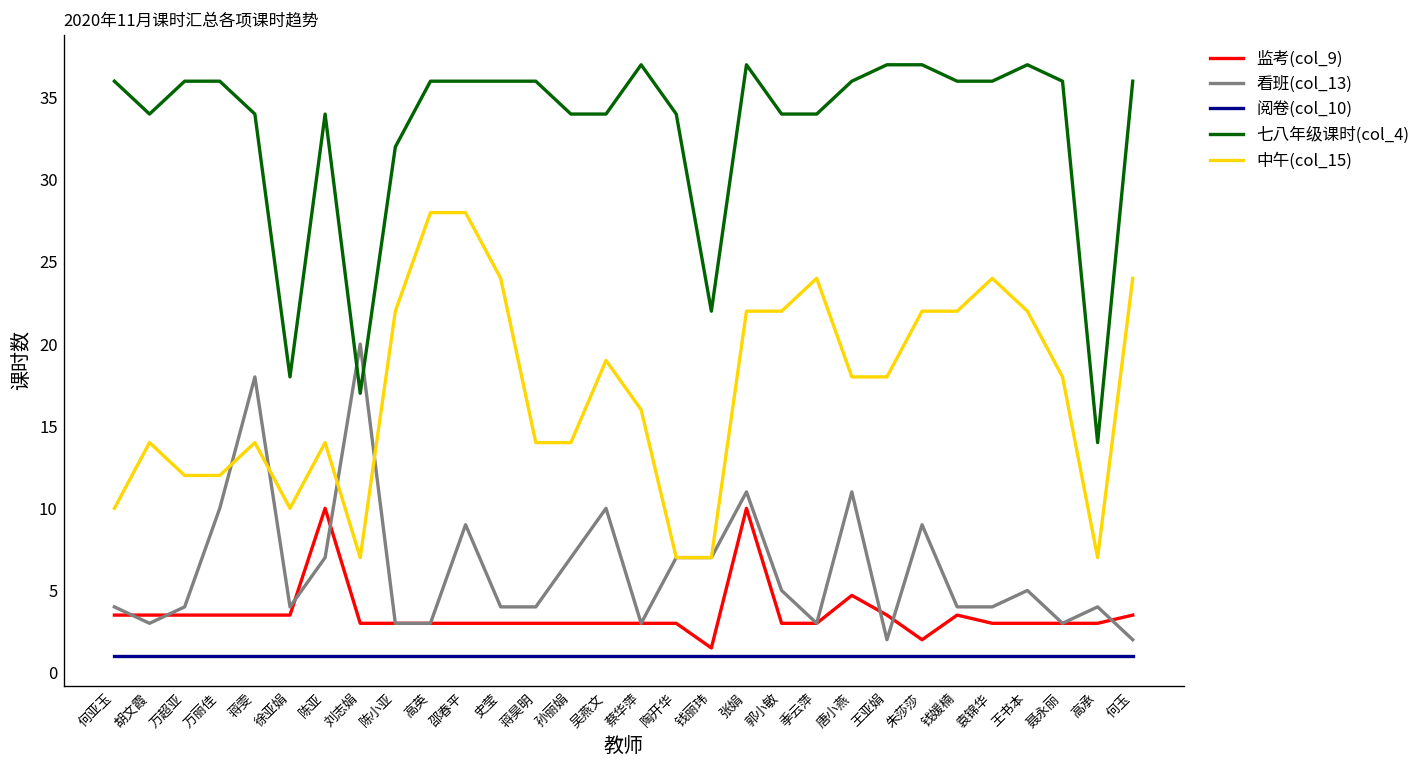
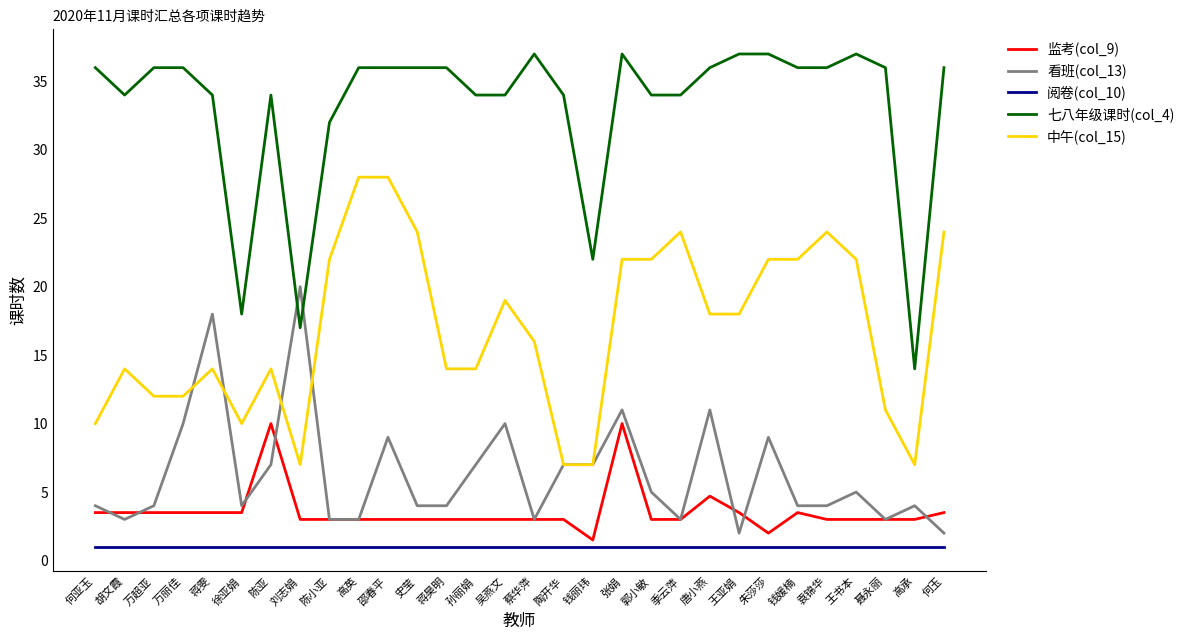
  {
    "监考(col_9)": {
      "何亚玉": 3.5,
      "胡文霞": 3.5,
      "万超亚": 3.5,
      "万丽佳": 3.5,
      "蒋雯": 3.5,
      "徐亚娟": 3.5,
      "陈亚": 10,
      "刘志娟": 3,
      "邵春平": 3,
      "史莹": 3,
      "蒋昊明": 3,
      "孙丽娟": 3,
      "吴燕文": 3,
      "陶开华": 3,
      "钱丽玮": 1.5,
      "张娟": 10,
      "郭小敏": 3,
      "唐小燕": 4.7,
      "王亚娟": 3.5,
      "朱莎莎": 2,
      "钱媛楠": 3.5,
      "袁锦华": 3,
      "王书本": 3,
      "高承": 3,
      "何玉": 3.5
    },
    "看班(col_13)": {
      "何亚玉": 4,
      "胡文霞": 3,
      "万超亚": 4,
      "万丽佳": 10,
      "蒋雯": 18,
      "徐亚娟": 4,
      "陈亚": 7,
      "刘志娟": 20,
      "邵春平": 9,
      "史莹": 4,
      "蒋昊明": 4,
      "孙丽娟": 7,
      "吴燕文": 10,
      "张娟": 11,
      "郭小敏": 5,
      "唐小燕": 11,
      "王亚娟": 2,
      "朱莎莎": 9,
      "钱媛楠": 4,
      "袁锦华": 4,
      "王书本": 5,
      "高承": 4,
      "何玉": 2
    },
    "阅卷(col_10)": {
      "何亚玉": 1,
      "胡文霞": 1,
      "万超亚": 1,
      "万丽佳": 1,
      "蒋雯": 1,
      "徐亚娟": 1,
      "陈亚": 1,
      "刘志娟": 1,
      "陈小亚": 1,
      "高英": 1,
      "邵春平": 1,
      "史莹": 1,
      "蒋昊明": 1,
      "孙丽娟": 1,
      "吴燕文": 1,
      "蔡华萍": 1,
      "陶开华": 1,
      "钱丽玮": 1,
      "张娟": 1,
      "郭小敏": 1,
      "季云萍": 1,
      "唐小燕": 1,
      "王亚娟": 1,
      "朱莎莎": 1,
      "钱媛楠": 1,
      "袁锦华": 1,
      "王书本": 1,
      "聂永丽": 1,
      "高承": 1,
      "何玉": 1
    },
    "七八年级课时(col_4)": {
      "何亚玉": 36,
      "胡文霞": 34,
      "万超亚": 36,
      "万丽佳": 36,
      "蒋雯": 34,
      "徐亚娟": 18,
      "陈亚": 34,
      "刘志娟": 17,
      "陈小亚": 32,
      "高英": 36,
      "邵春平": 36,
      "史莹": 36,
      "蒋昊明": 36,
      "孙丽娟": 34,
      "吴燕文": 34,
      "蔡华萍": 37,
      "陶开华": 34,
      "钱丽玮": 22,
      "张娟": 37,
      "郭小敏": 34,
      "季云萍": 34,
      "唐小燕": 36,
      "王亚娟": 37,
      "朱莎莎": 37,
      "钱媛楠": 36,
      "袁锦华": 36,
      "王书本": 37,
      "聂永丽": 36,
      "高承": 14,
      "何玉": 36
    },
    "中午(col_15)": {
      "何亚玉": 10,
      "胡文霞": 14,
      "万超亚": 12,
      "万丽佳": 12,
      "蒋雯": 14,
      "徐亚娟": 10,
      "陈亚": 14,
      "刘志娟": 7,
      "陈小亚": 22,
      "高英": 28,
      "邵春平": 28,
      "史莹": 24,
      "蒋昊明": 14,
      "孙丽娟": 14,
      "吴燕文": 19,
      "蔡华萍": 16,
      "张娟": 22,
      "郭小敏": 22,
      "季云萍": 24,
      "唐小燕": 18,
      "王亚娟": 18,
      "朱莎莎": 22,
      "钱媛楠": 22,
      "袁锦华": 24,
      "王书本": 22,
-     "聂永丽": 18,
+     "聂永丽": 11,
      "高承": 7,
      "何玉": 24
    }
  }
